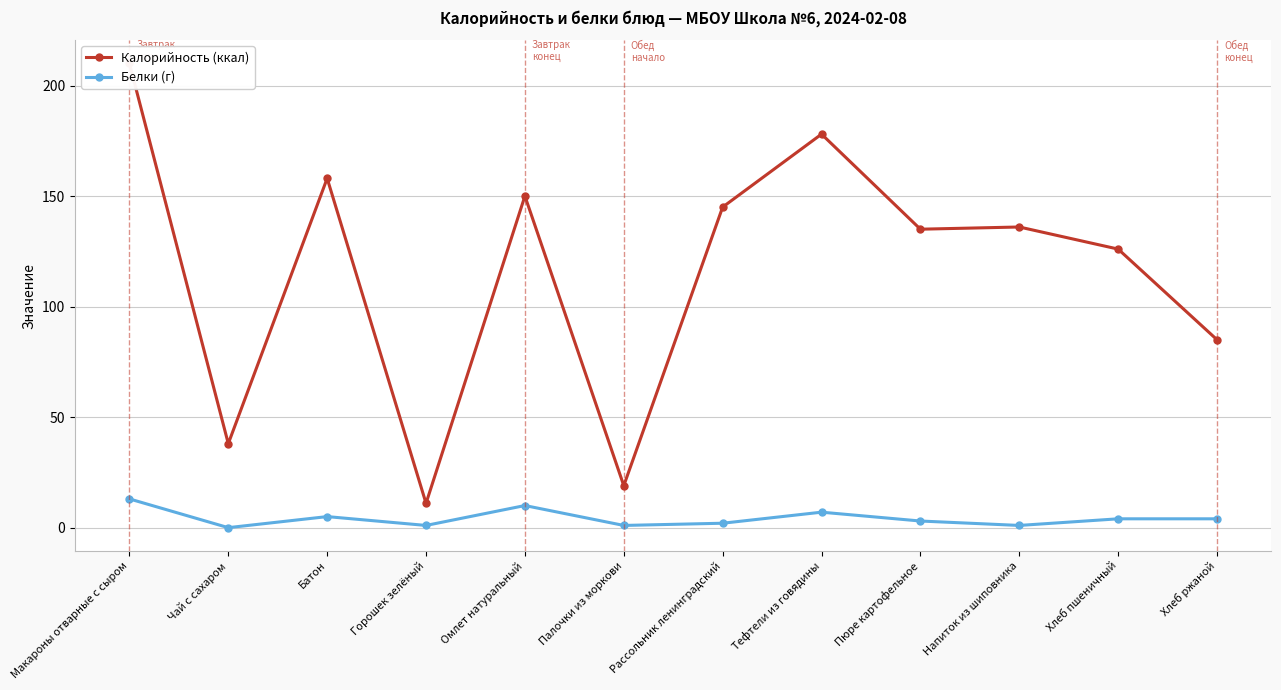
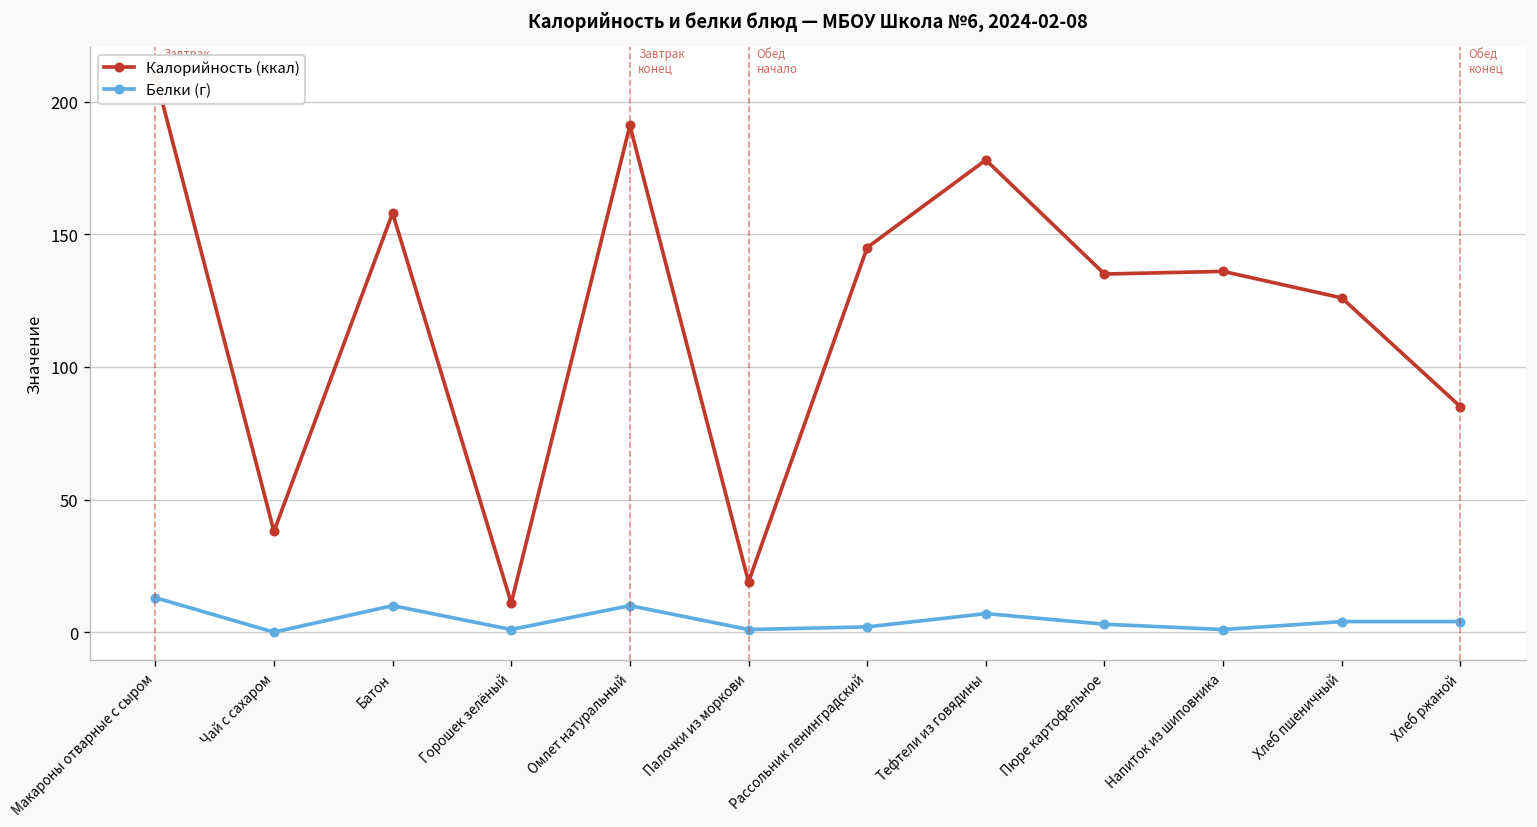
  {
    "Калорийность (ккал)": {
      "Чай с сахаром": 38,
      "Батон": 158,
      "Горошек зелёный": 11,
-     "Омлет натуральный": 150,
+     "Омлет натуральный": 191,
      "Палочки из моркови": 19,
      "Рассольник ленинградский": 145,
      "Тефтели из говядины": 178,
      "Пюре картофельное": 135,
      "Напиток из шиповника": 136,
      "Хлеб пшеничный": 126,
      "Хлеб ржаной": 85
    },
    "Белки (г)": {
      "Макароны отварные с сыром": 13,
      "Чай с сахаром": 0,
-     "Батон": 5,
+     "Батон": 10,
      "Горошек зелёный": 1,
      "Омлет натуральный": 10,
      "Палочки из моркови": 1,
      "Рассольник ленинградский": 2,
      "Тефтели из говядины": 7,
      "Пюре картофельное": 3,
      "Напиток из шиповника": 1,
      "Хлеб пшеничный": 4,
      "Хлеб ржаной": 4
    }
  }
